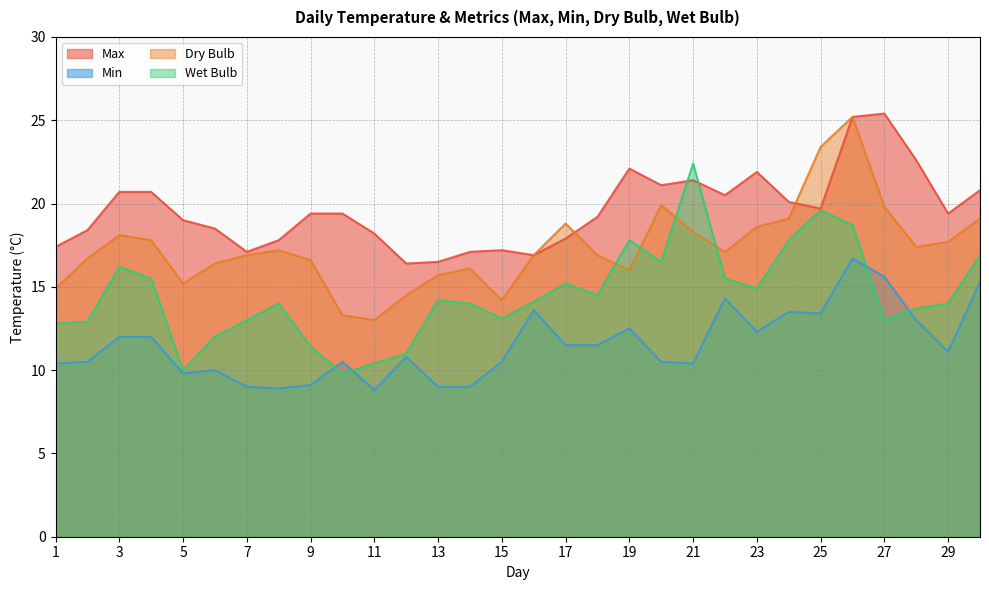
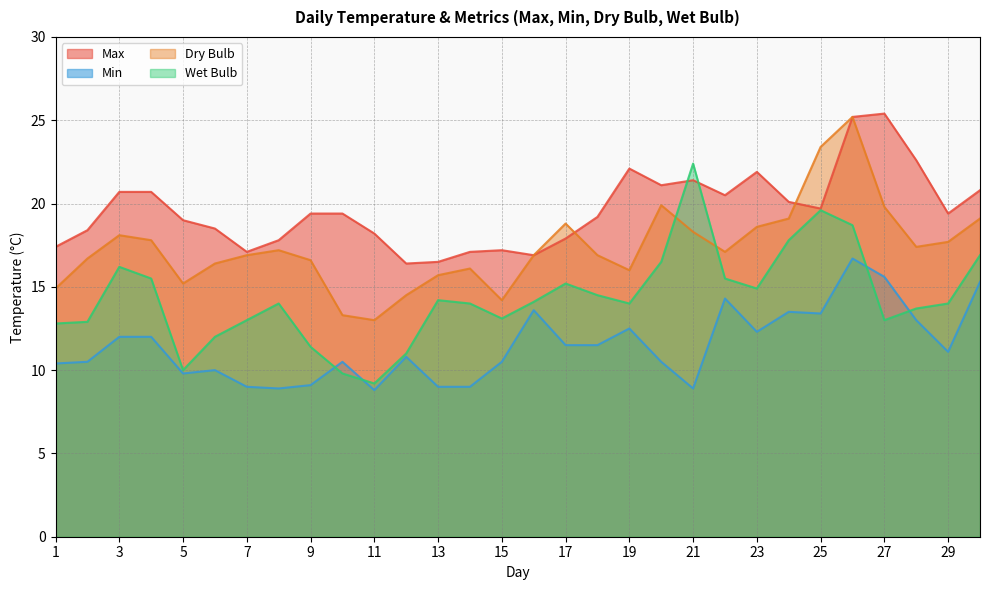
  {
    "Min": {
      "1": 10.4,
      "3": 12.0,
      "5": 9.8,
      "7": 9.0,
      "9": 9.1,
      "11": 8.8,
      "13": 9.0,
      "15": 10.5,
      "17": 11.5,
      "19": 12.5,
-     "21": 10.4,
+     "21": 8.9,
      "23": 12.3,
      "25": 13.4,
      "27": 15.6,
      "29": 11.1
    },
    "Wet Bulb": {
      "1": 12.8,
      "3": 16.2,
      "5": 10.0,
      "7": 13.0,
      "9": 11.4,
-     "11": 10.4,
+     "11": 9.2,
      "13": 14.2,
      "15": 13.1,
      "17": 15.2,
-     "19": 17.8,
+     "19": 14.0,
      "21": 22.4,
      "23": 14.9,
      "27": 13.0,
      "29": 14.0
    }
  }
